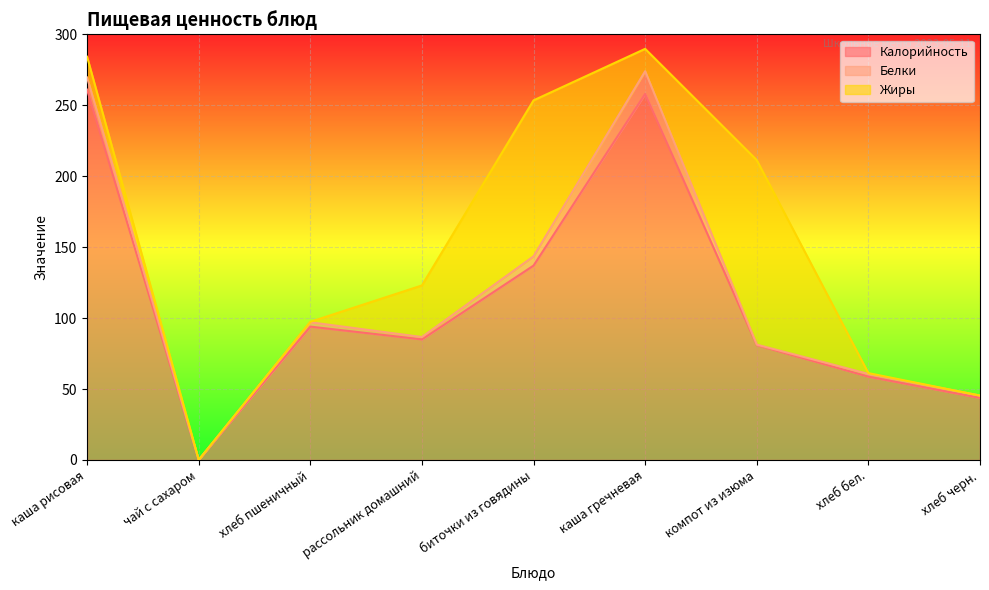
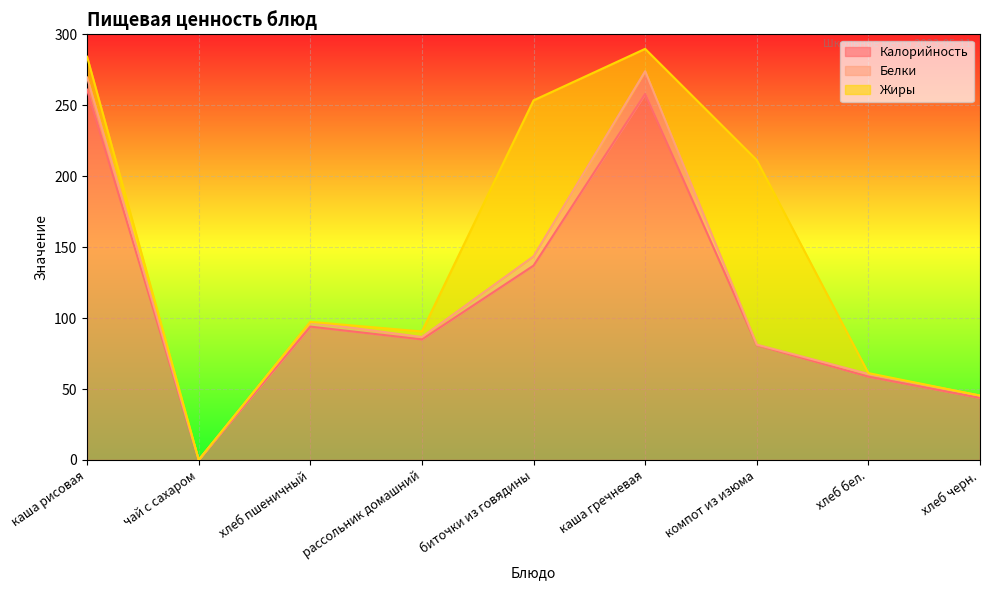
  {
    "Жиры": {
      "каша рисовая": 15,
-     "рассольник домашний": 36,
+     "рассольник домашний": 4,
      "биточки из говядины": 110,
      "каша гречневая": 16,
      "компот из изюма": 130
    }
  }
